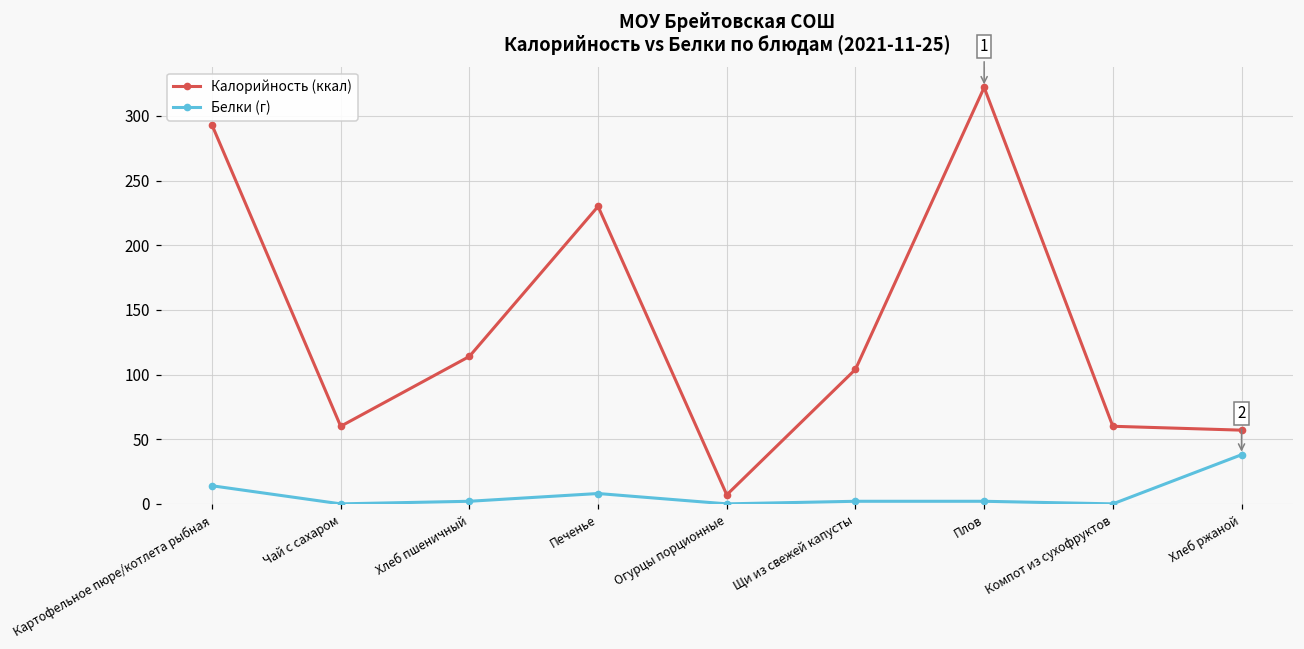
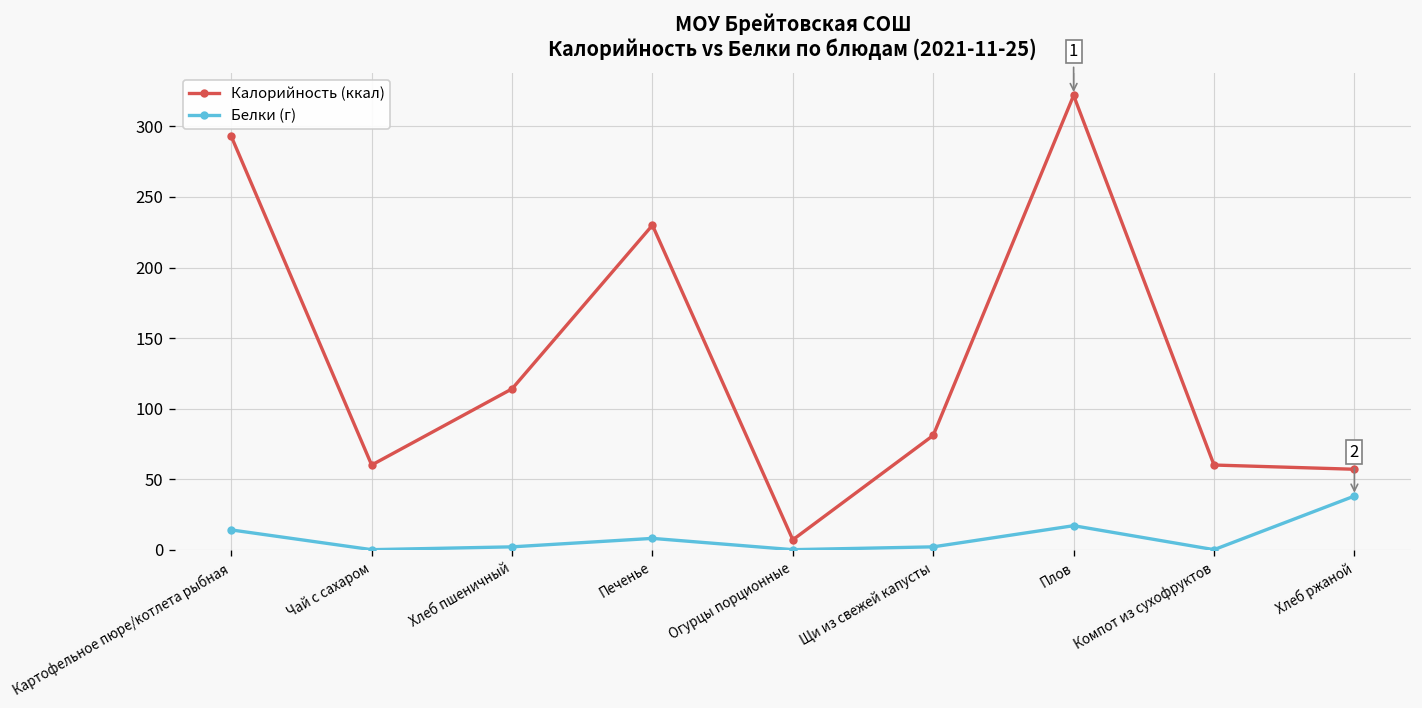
  {
    "Калорийность (ккал)": {
      "Картофельное пюре/котлета рыбная": 293,
      "Чай с сахаром": 60,
      "Хлеб пшеничный": 114,
      "Печенье": 230,
      "Огурцы порционные": 7,
-     "Щи из свежей капусты": 104,
+     "Щи из свежей капусты": 81,
      "Компот из сухофруктов": 60
    },
    "Белки (г)": {
      "Картофельное пюре/котлета рыбная": 14,
      "Чай с сахаром": 0,
      "Хлеб пшеничный": 2,
      "Печенье": 8,
      "Огурцы порционные": 0,
      "Щи из свежей капусты": 2,
-     "Плов": 2,
+     "Плов": 17,
      "Компот из сухофруктов": 0,
      "Хлеб ржаной": 38
    }
  }
